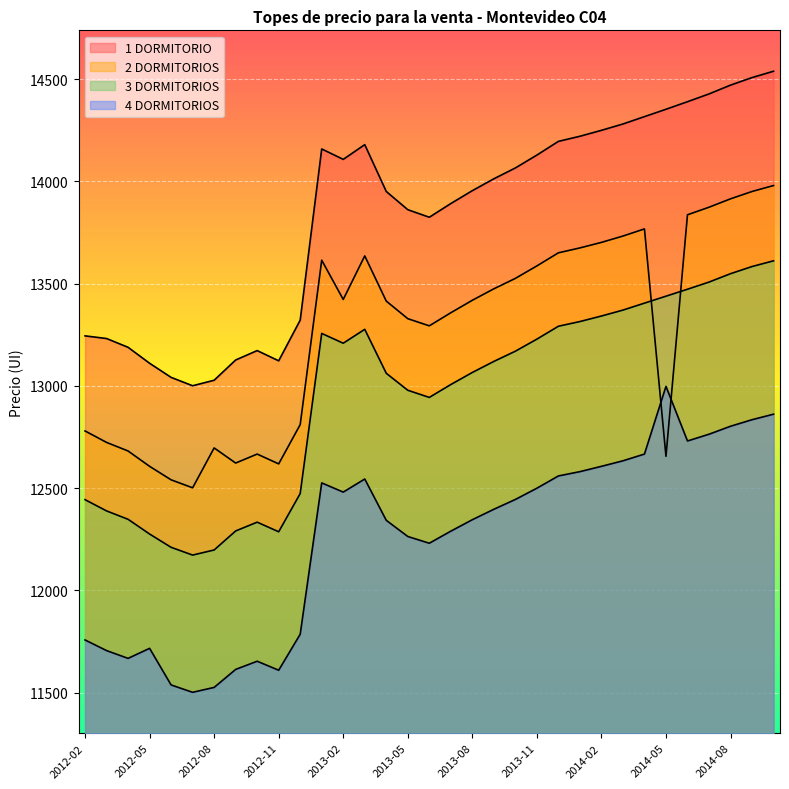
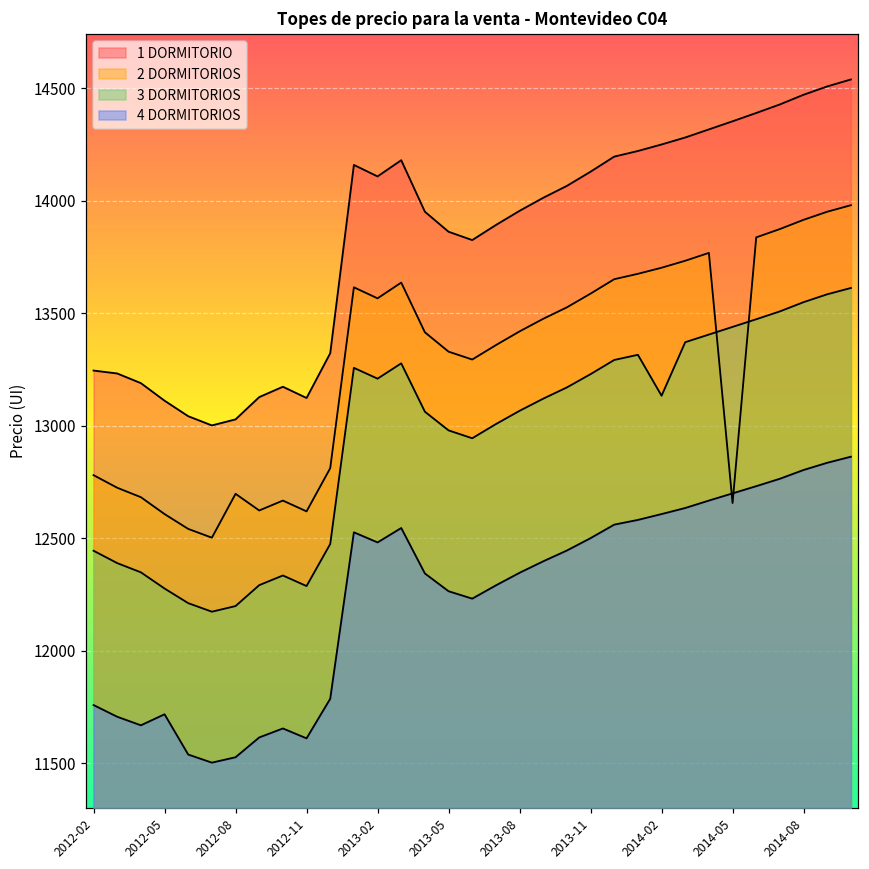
  {
    "1 DORMITORIO": {
      "2012-02": 13250,
      "2012-05": 13110,
      "2012-08": 13030,
      "2012-11": 13120,
      "2013-02": 14110,
      "2013-05": 13860,
      "2013-08": 13960,
      "2013-11": 14130,
      "2014-02": 14250,
      "2014-05": 14350,
      "2014-08": 14470
    },
    "2 DORMITORIOS": {
      "2012-02": 12780,
      "2012-05": 12610,
      "2012-08": 12700,
      "2012-11": 12620,
-     "2013-02": 13420,
+     "2013-02": 13570,
      "2013-05": 13330,
      "2013-08": 13420,
      "2013-11": 13590,
      "2014-02": 13700,
      "2014-05": 12660,
      "2014-08": 13920
    },
    "3 DORMITORIOS": {
      "2012-02": 12440,
      "2012-05": 12280,
      "2012-08": 12200,
      "2012-11": 12290,
      "2013-02": 13210,
      "2013-05": 12980,
      "2013-08": 13070,
      "2013-11": 13230,
-     "2014-02": 13340,
+     "2014-02": 13130,
      "2014-05": 13440,
      "2014-08": 13550
    },
    "4 DORMITORIOS": {
      "2012-02": 11760,
      "2012-05": 11720,
      "2012-08": 11530,
      "2012-11": 11610,
      "2013-02": 12480,
      "2013-05": 12260,
      "2013-08": 12350,
      "2013-11": 12500,
      "2014-02": 12610,
-     "2014-05": 13000,
+     "2014-05": 12700,
      "2014-08": 12800
    }
  }
